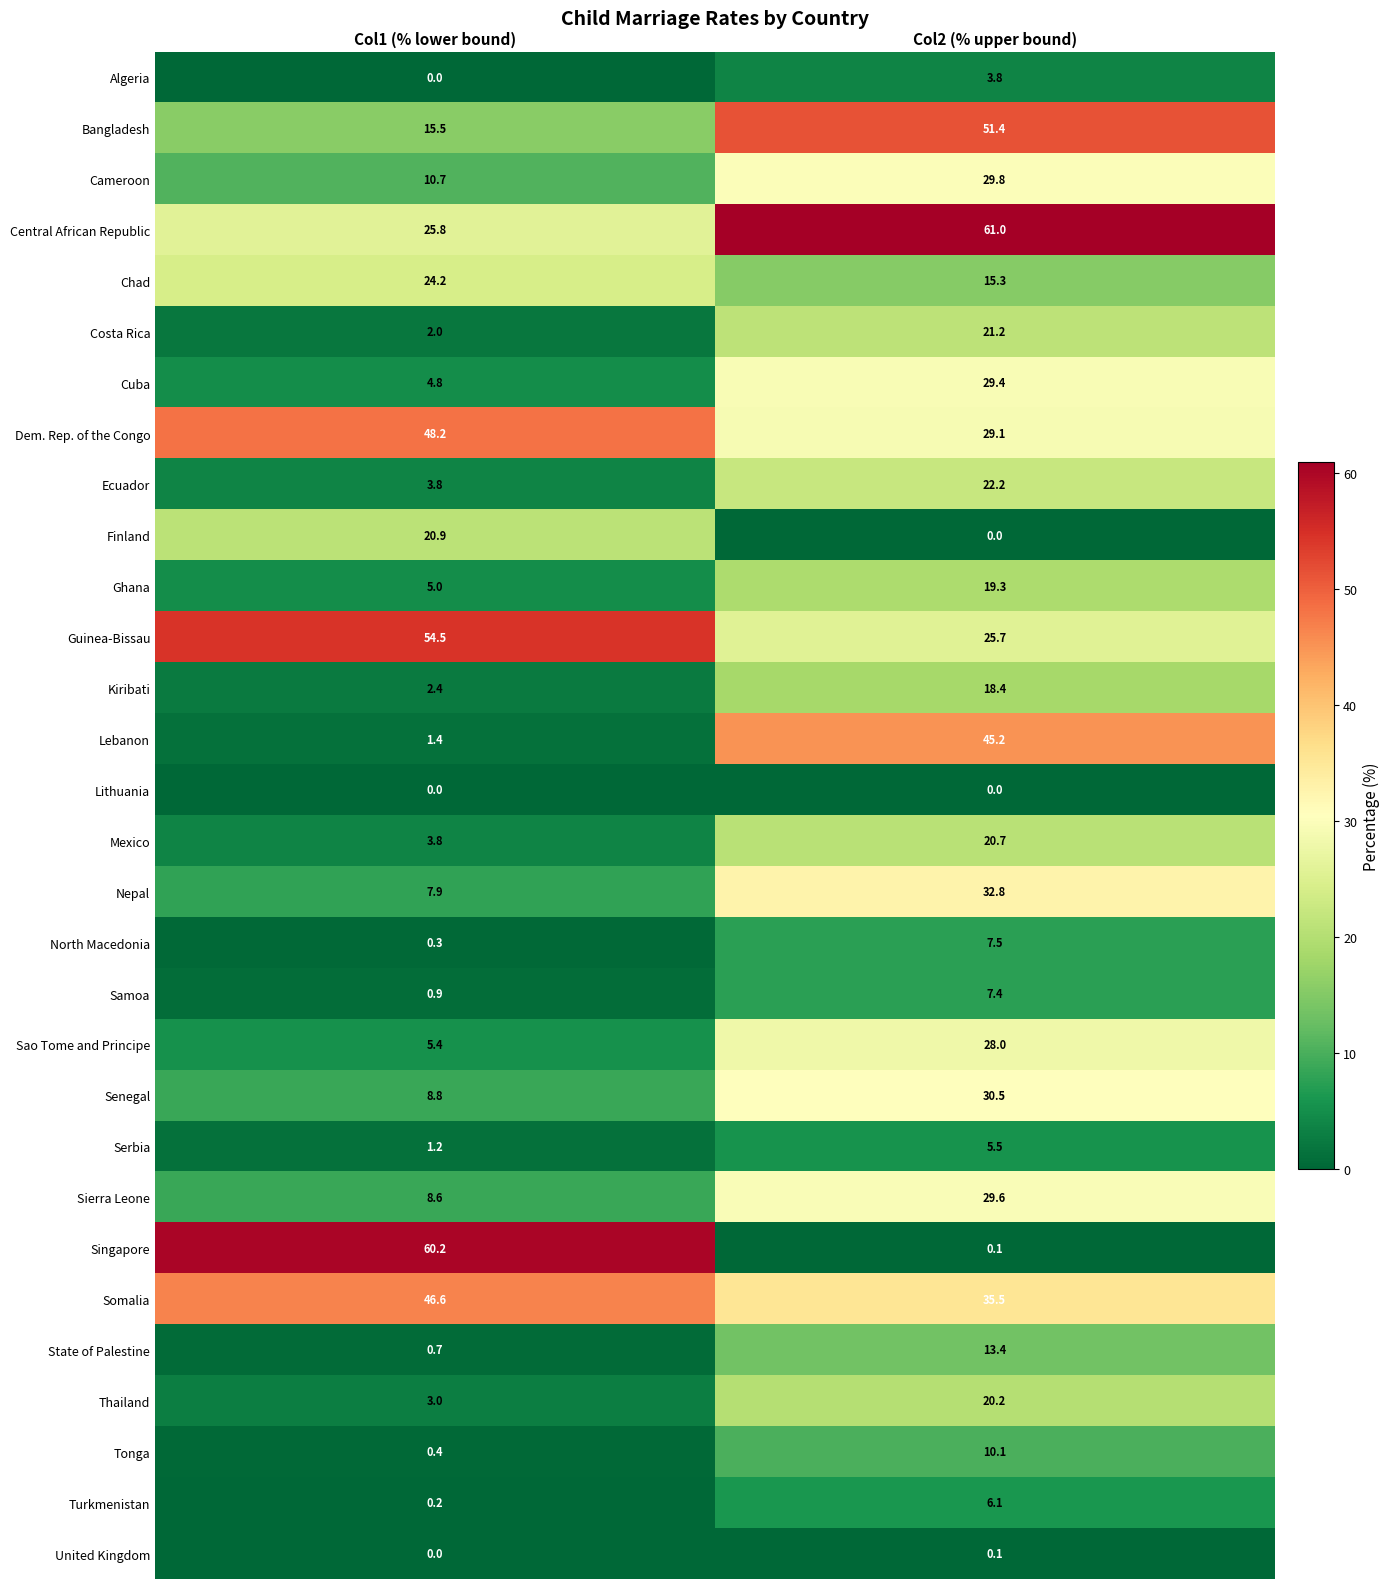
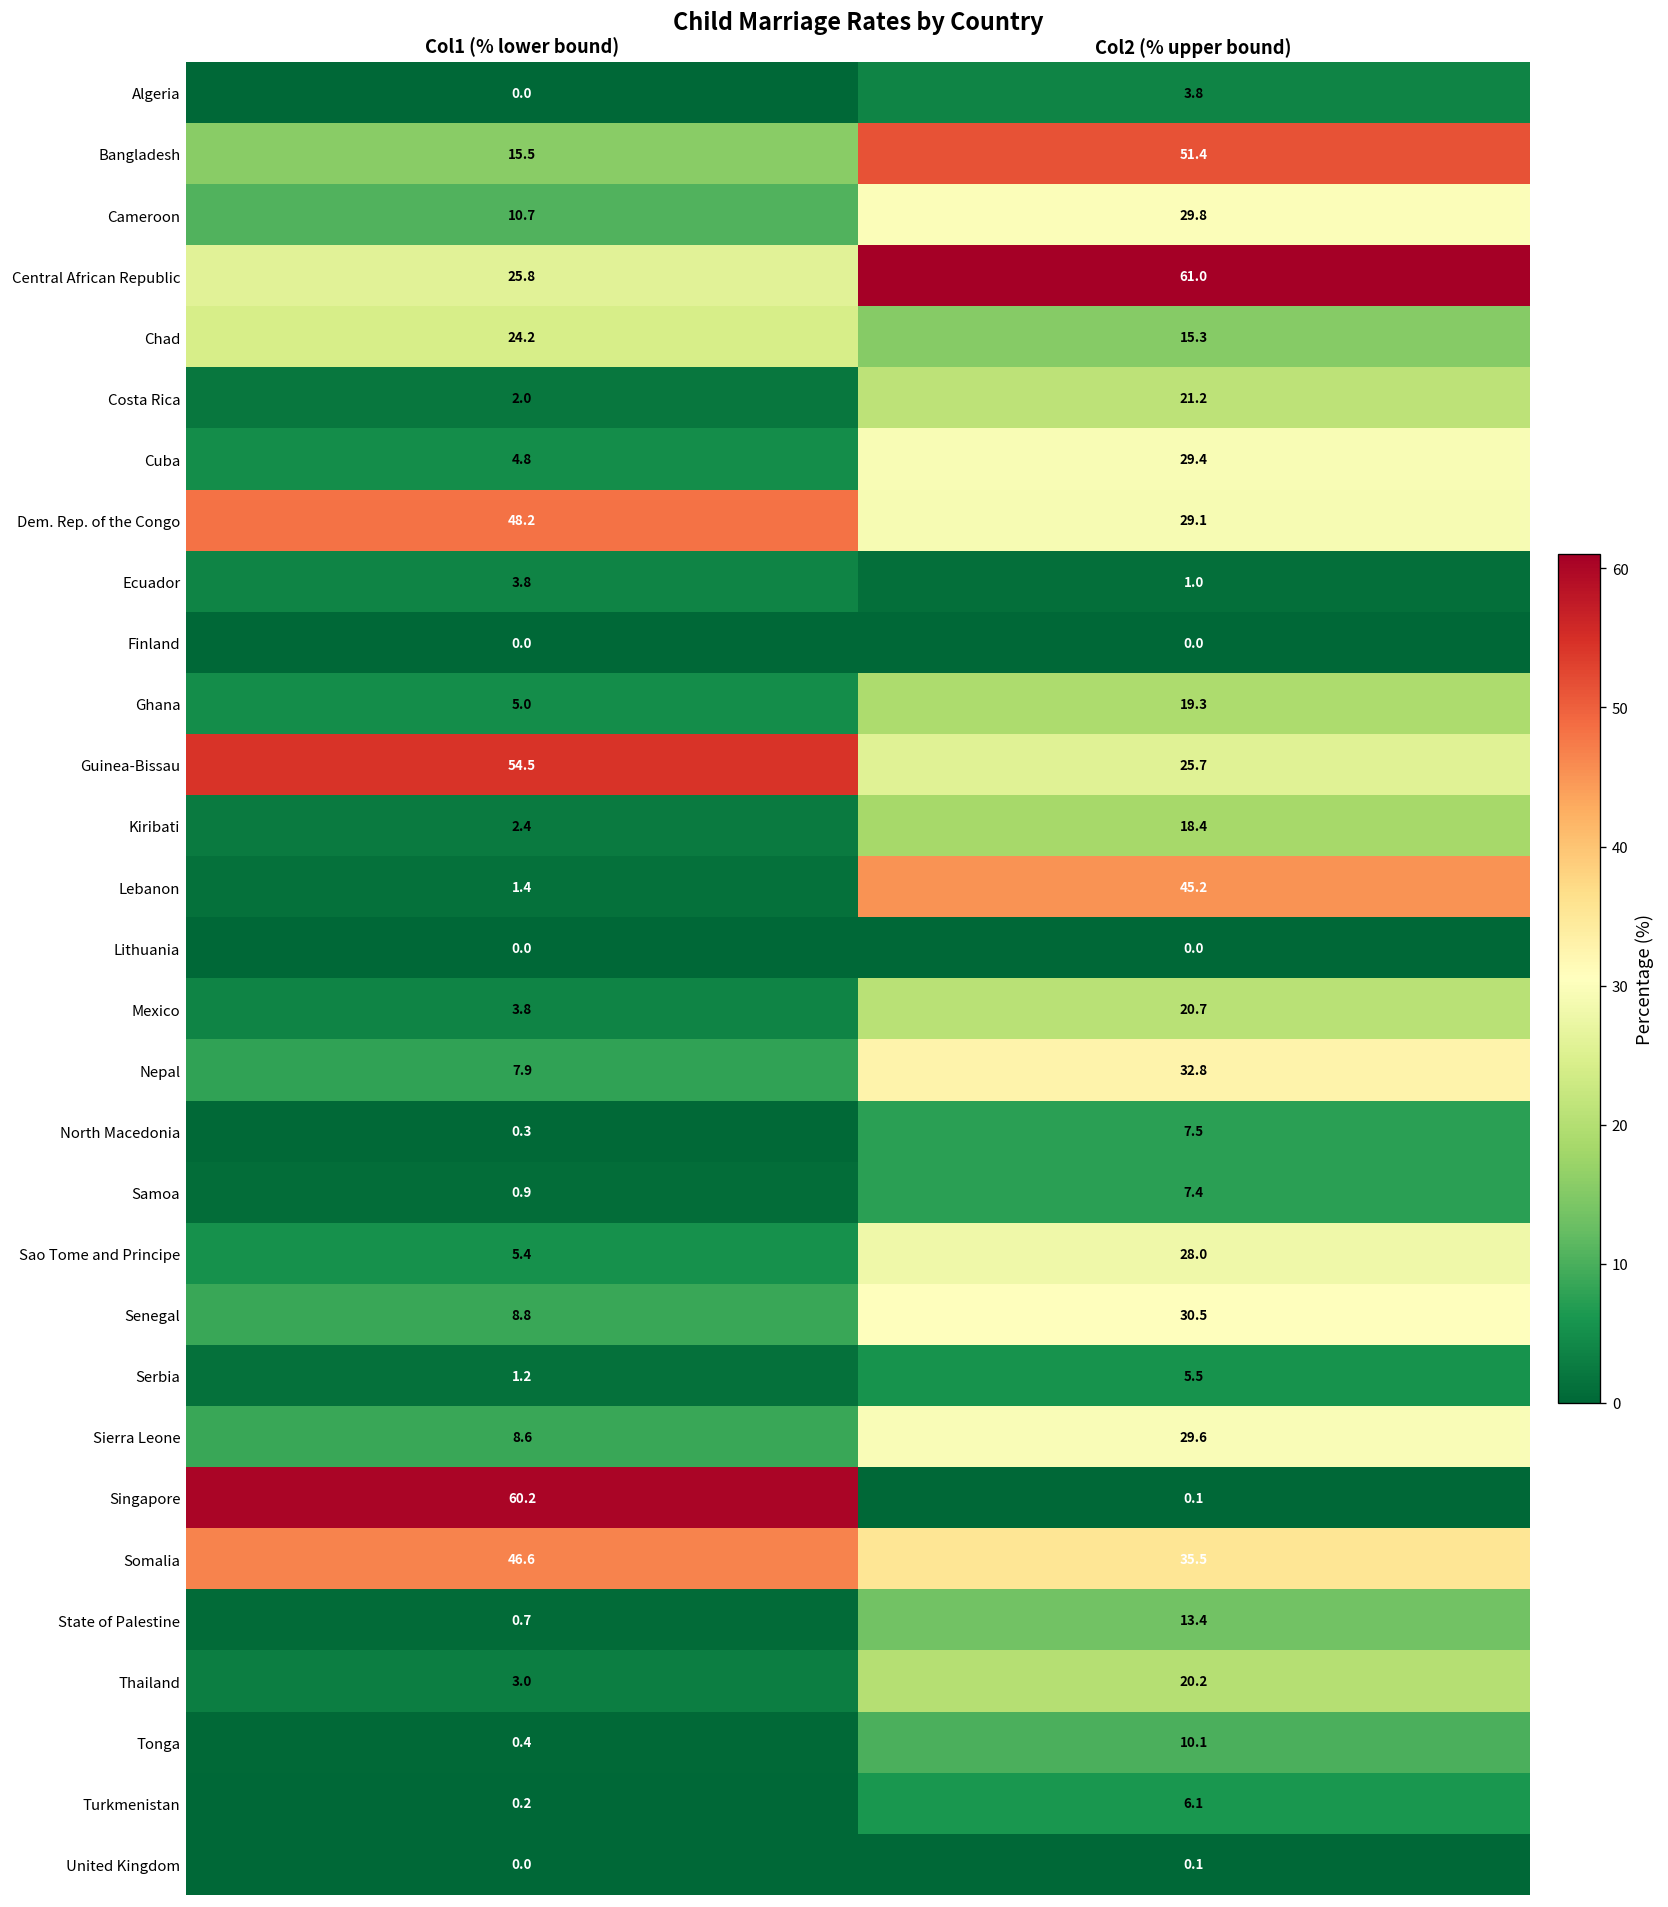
  {
    "Algeria": {
      "Col1 (% lower bound)": 0.0,
      "Col2 (% upper bound)": 3.8
    },
    "Bangladesh": {
      "Col1 (% lower bound)": 15.5,
      "Col2 (% upper bound)": 51.4
    },
    "Cameroon": {
      "Col1 (% lower bound)": 10.7,
      "Col2 (% upper bound)": 29.8
    },
    "Central African Republic": {
      "Col1 (% lower bound)": 25.8,
      "Col2 (% upper bound)": 61.0
    },
    "Chad": {
      "Col1 (% lower bound)": 24.2,
      "Col2 (% upper bound)": 15.3
    },
    "Costa Rica": {
      "Col1 (% lower bound)": 2.0,
      "Col2 (% upper bound)": 21.2
    },
    "Cuba": {
      "Col1 (% lower bound)": 4.8,
      "Col2 (% upper bound)": 29.4
    },
    "Dem. Rep. of the Congo": {
      "Col1 (% lower bound)": 48.2,
      "Col2 (% upper bound)": 29.1
    },
    "Ecuador": {
      "Col1 (% lower bound)": 3.8,
-     "Col2 (% upper bound)": 22.2
+     "Col2 (% upper bound)": 1.0
    },
    "Finland": {
-     "Col1 (% lower bound)": 20.9,
+     "Col1 (% lower bound)": 0.0,
      "Col2 (% upper bound)": 0.0
    },
    "Ghana": {
      "Col1 (% lower bound)": 5.0,
      "Col2 (% upper bound)": 19.3
    },
    "Guinea-Bissau": {
      "Col1 (% lower bound)": 54.5,
      "Col2 (% upper bound)": 25.7
    },
    "Kiribati": {
      "Col1 (% lower bound)": 2.4,
      "Col2 (% upper bound)": 18.4
    },
    "Lebanon": {
      "Col1 (% lower bound)": 1.4,
      "Col2 (% upper bound)": 45.2
    },
    "Lithuania": {
      "Col1 (% lower bound)": 0.0,
      "Col2 (% upper bound)": 0.0
    },
    "Mexico": {
      "Col1 (% lower bound)": 3.8,
      "Col2 (% upper bound)": 20.7
    },
    "Nepal": {
      "Col1 (% lower bound)": 7.9,
      "Col2 (% upper bound)": 32.8
    },
    "North Macedonia": {
      "Col1 (% lower bound)": 0.3,
      "Col2 (% upper bound)": 7.5
    },
    "Samoa": {
      "Col1 (% lower bound)": 0.9,
      "Col2 (% upper bound)": 7.4
    },
    "Sao Tome and Principe": {
      "Col1 (% lower bound)": 5.4,
      "Col2 (% upper bound)": 28.0
    },
    "Senegal": {
      "Col1 (% lower bound)": 8.8,
      "Col2 (% upper bound)": 30.5
    },
    "Serbia": {
      "Col1 (% lower bound)": 1.2,
      "Col2 (% upper bound)": 5.5
    },
    "Sierra Leone": {
      "Col1 (% lower bound)": 8.6,
      "Col2 (% upper bound)": 29.6
    },
    "Singapore": {
      "Col1 (% lower bound)": 60.2,
      "Col2 (% upper bound)": 0.1
    },
    "Somalia": {
      "Col1 (% lower bound)": 46.6,
      "Col2 (% upper bound)": 35.5
    },
    "State of Palestine": {
      "Col1 (% lower bound)": 0.7,
      "Col2 (% upper bound)": 13.4
    },
    "Thailand": {
      "Col1 (% lower bound)": 3.0,
      "Col2 (% upper bound)": 20.2
    },
    "Tonga": {
      "Col1 (% lower bound)": 0.4,
      "Col2 (% upper bound)": 10.1
    },
    "Turkmenistan": {
      "Col1 (% lower bound)": 0.2,
      "Col2 (% upper bound)": 6.1
    },
    "United Kingdom": {
      "Col1 (% lower bound)": 0.0,
      "Col2 (% upper bound)": 0.1
    }
  }
